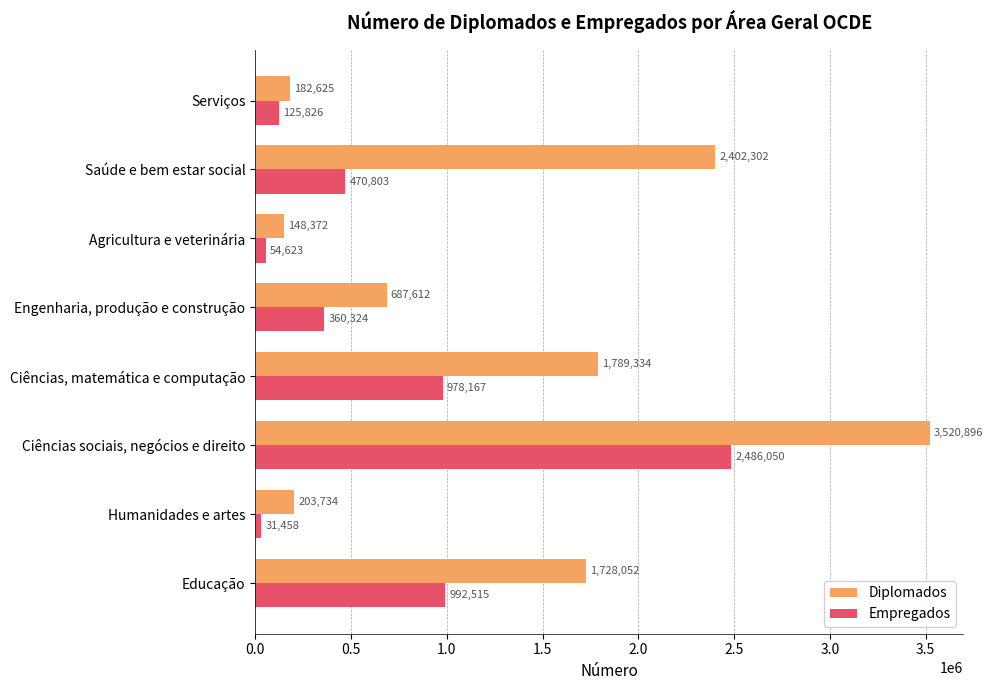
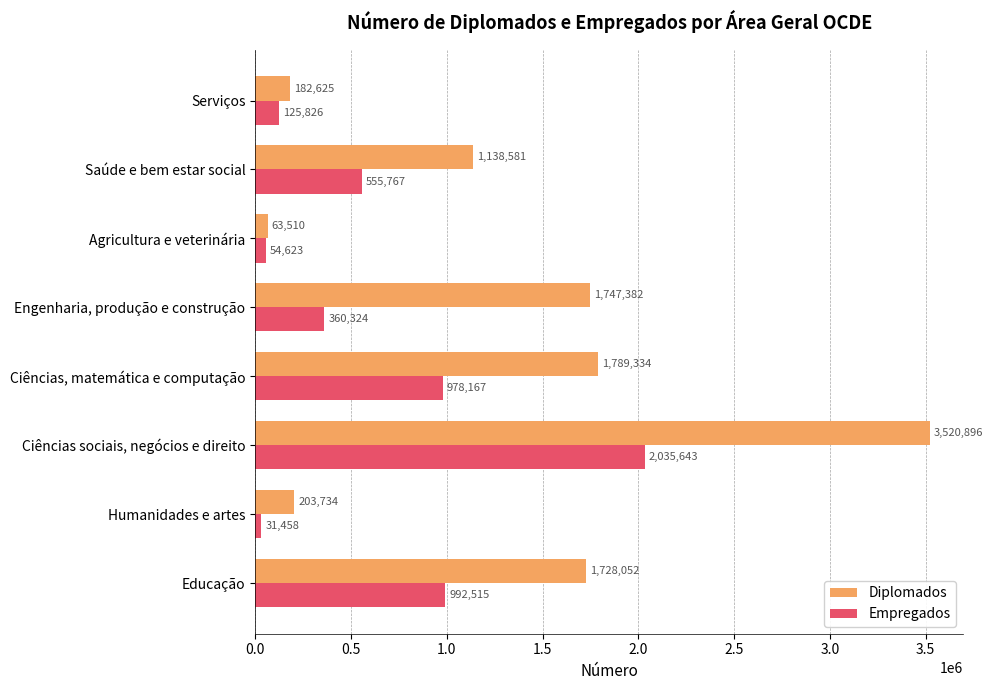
  {
    "Diplomados": {
      "Serviços": "182,625",
-     "Saúde e bem estar social": "2,402,302",
-     "Agricultura e veterinária": "148,372",
-     "Engenharia, produção e construção": "687,612",
+     "Saúde e bem estar social": "1,138,581",
+     "Agricultura e veterinária": "63,510",
+     "Engenharia, produção e construção": "1,747,382",
      "Ciências, matemática e computação": "1,789,334",
      "Ciências sociais, negócios e direito": "3,520,896",
      "Humanidades e artes": "203,734",
      "Educação": "1,728,052"
    },
    "Empregados": {
      "Serviços": "125,826",
-     "Saúde e bem estar social": "470,803",
+     "Saúde e bem estar social": "555,767",
      "Agricultura e veterinária": "54,623",
      "Engenharia, produção e construção": "360,324",
      "Ciências, matemática e computação": "978,167",
-     "Ciências sociais, negócios e direito": "2,486,050",
+     "Ciências sociais, negócios e direito": "2,035,643",
      "Humanidades e artes": "31,458",
      "Educação": "992,515"
    }
  }
